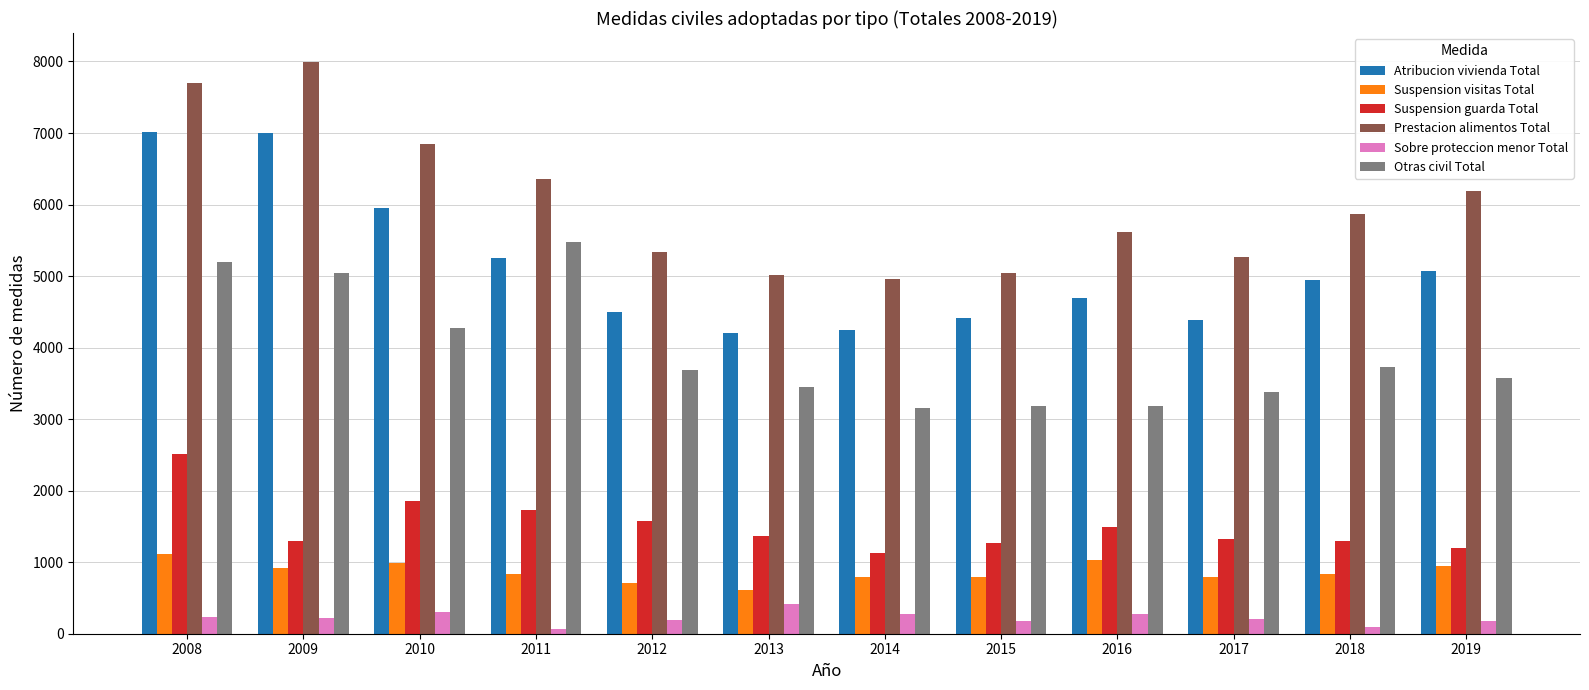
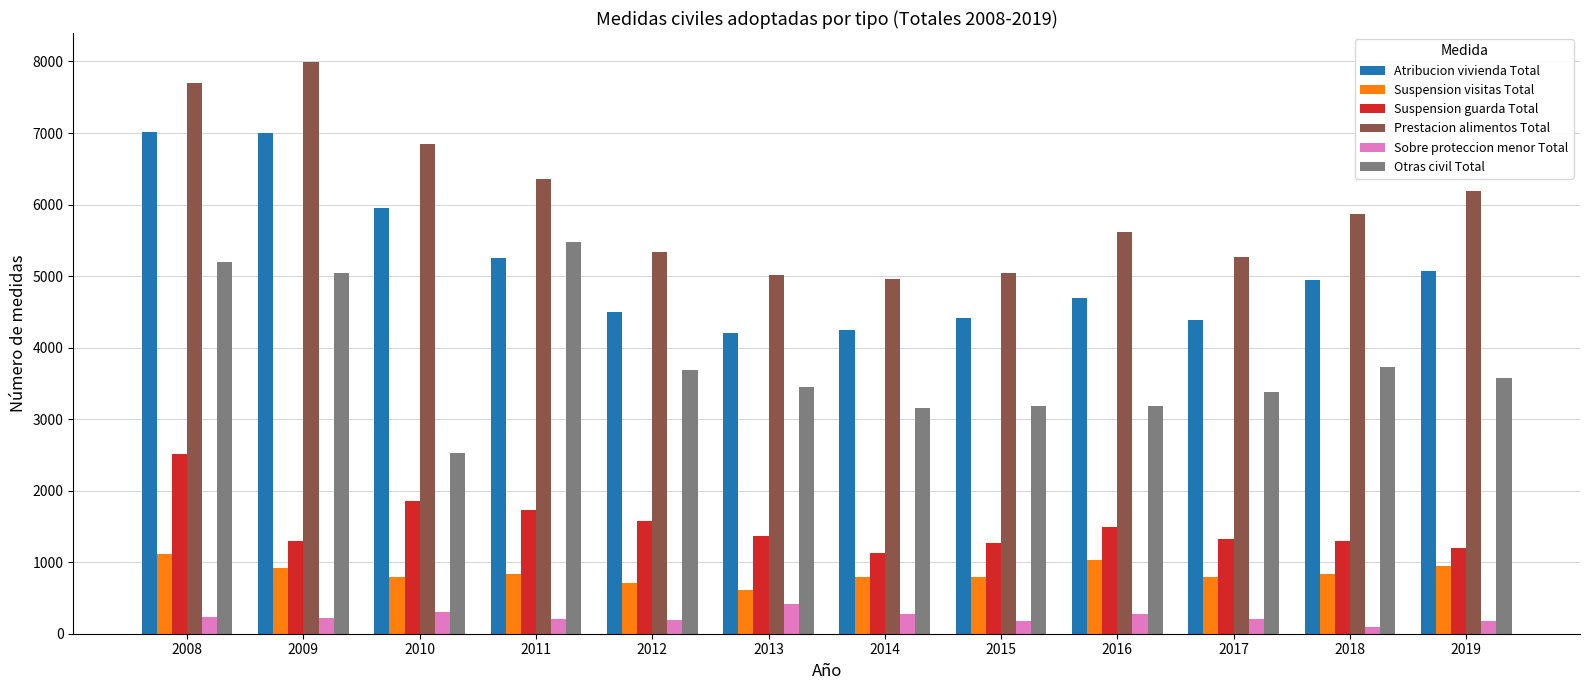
  {
    "Atribucion vivienda Total": {
      "2008": 7000,
      "2009": 7000,
      "2010": 6000,
      "2011": 5300,
      "2012": 4500,
      "2013": 4200,
      "2014": 4200,
      "2015": 4400,
      "2016": 4700,
      "2017": 4400,
      "2018": 4900,
      "2019": 5100
    },
    "Suspension visitas Total": {
      "2008": 1100,
      "2009": 900,
-     "2010": 1000,
+     "2010": 800,
      "2011": 800,
      "2012": 700,
      "2013": 600,
      "2014": 800,
      "2015": 800,
      "2016": 1000,
      "2017": 800,
      "2018": 800,
      "2019": 900
    },
    "Suspension guarda Total": {
      "2008": 2500,
      "2009": 1300,
      "2010": 1900,
      "2011": 1700,
      "2012": 1600,
      "2013": 1400,
      "2014": 1100,
      "2015": 1300,
      "2016": 1500,
      "2017": 1300,
      "2018": 1300,
      "2019": 1200
    },
    "Prestacion alimentos Total": {
      "2008": 7700,
      "2009": 8000,
      "2010": 6900,
      "2011": 6400,
      "2012": 5300,
      "2013": 5000,
      "2014": 5000,
      "2015": 5000,
      "2016": 5600,
      "2017": 5300,
      "2018": 5900,
      "2019": 6200
    },
    "Sobre proteccion menor Total": {
      "2008": 200,
      "2009": 200,
      "2010": 300,
-     "2011": 100,
+     "2011": 200,
      "2012": 200,
      "2013": 400,
      "2014": 300,
      "2015": 200,
      "2016": 300,
      "2017": 200,
      "2018": 100,
      "2019": 200
    },
    "Otras civil Total": {
      "2008": 5200,
      "2009": 5000,
-     "2010": 4300,
+     "2010": 2500,
      "2011": 5500,
      "2012": 3700,
      "2013": 3500,
      "2014": 3200,
      "2015": 3200,
      "2016": 3200,
      "2017": 3400,
      "2018": 3700,
      "2019": 3600
    }
  }
